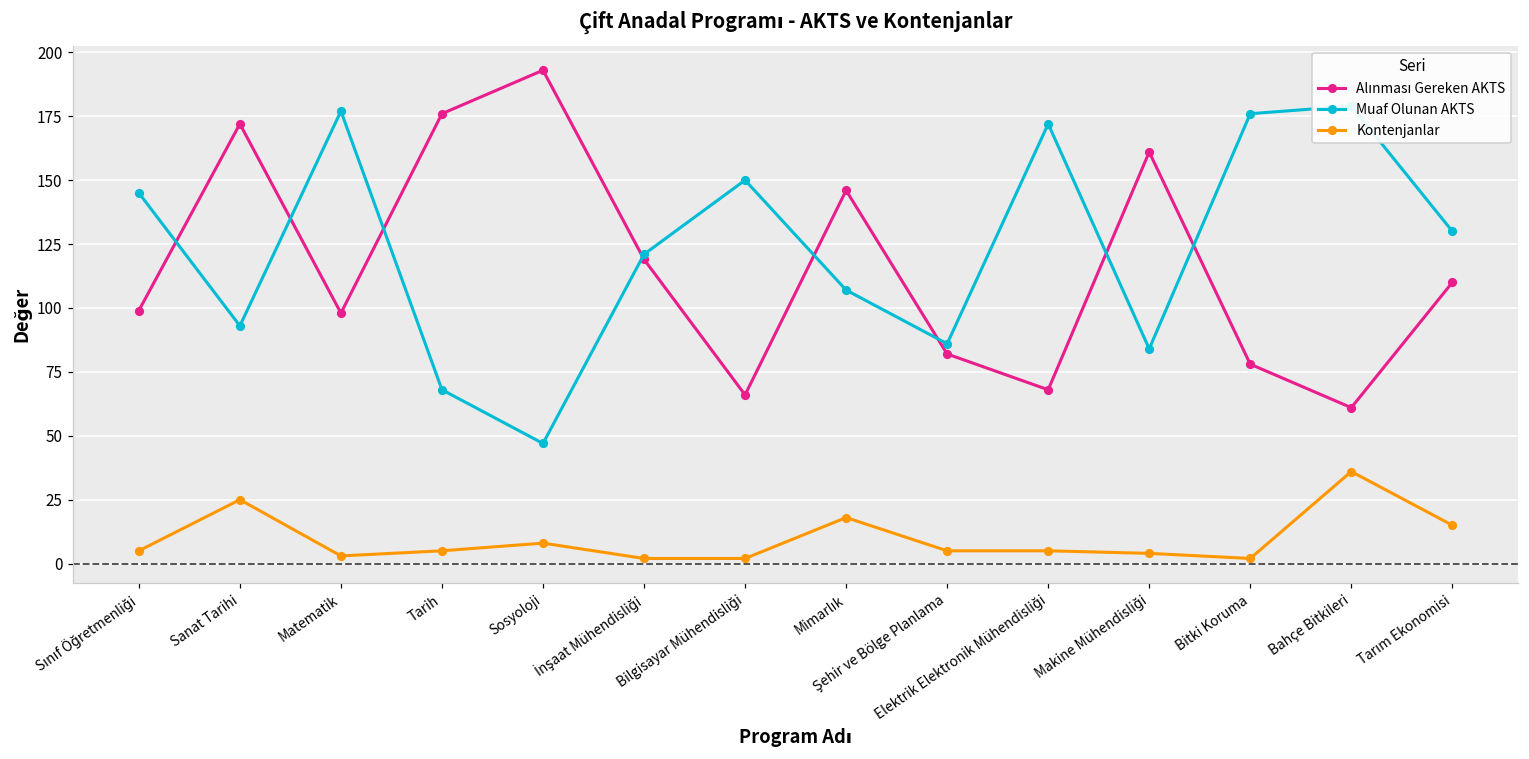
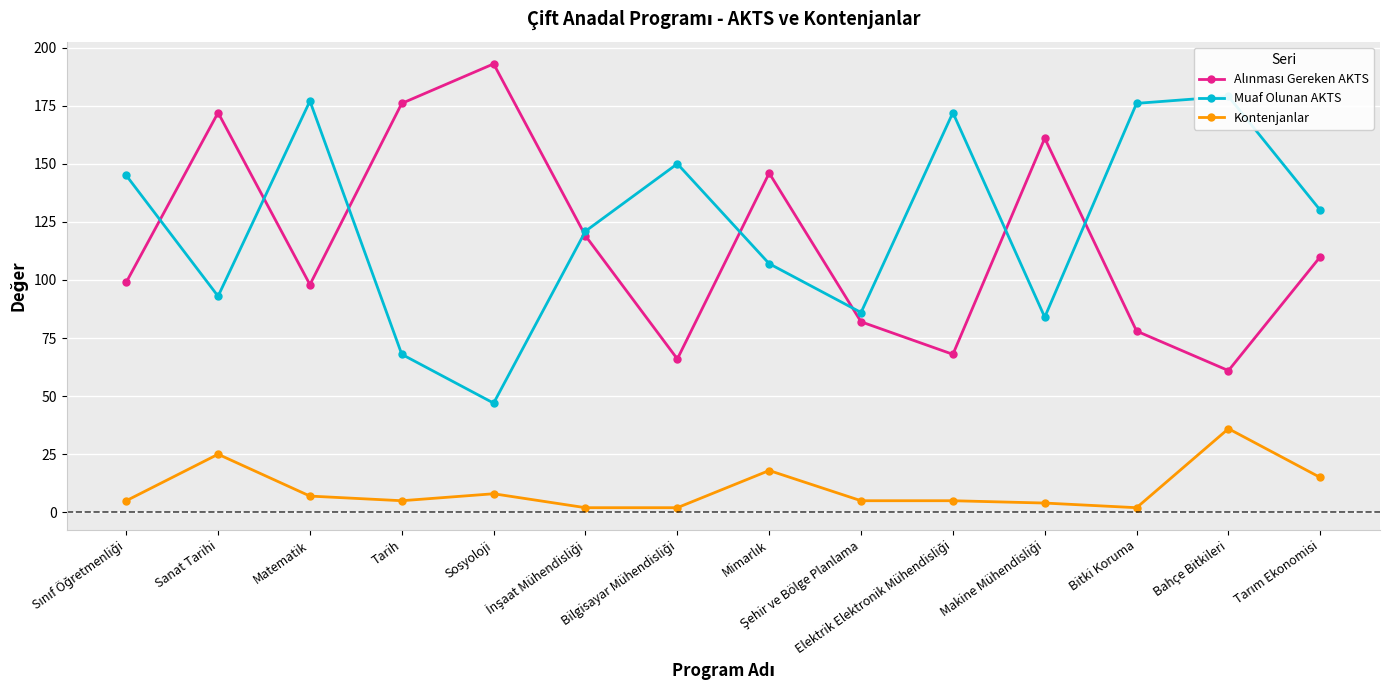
  {
    "Alınması Gereken AKTS": {
      "Sınıf Öğretmenliği": 99,
      "Sanat Tarihi": 172,
      "Matematik": 98,
      "Tarih": 176,
      "Sosyoloji": 193,
      "İnşaat Mühendisliği": 119,
      "Bilgisayar Mühendisliği": 66,
      "Mimarlık": 146,
      "Şehir ve Bölge Planlama": 82,
      "Elektrik Elektronik Mühendisliği": 68,
      "Makine Mühendisliği": 161,
      "Bitki Koruma": 78,
      "Bahçe Bitkileri": 61,
      "Tarım Ekonomisi": 110
    },
    "Muaf Olunan AKTS": {
      "Sınıf Öğretmenliği": 145,
      "Sanat Tarihi": 93,
      "Matematik": 177,
      "Tarih": 68,
      "Sosyoloji": 47,
      "İnşaat Mühendisliği": 121,
      "Bilgisayar Mühendisliği": 150,
      "Mimarlık": 107,
      "Şehir ve Bölge Planlama": 86,
      "Elektrik Elektronik Mühendisliği": 172,
      "Makine Mühendisliği": 84,
      "Bitki Koruma": 176,
      "Tarım Ekonomisi": 130
    },
    "Kontenjanlar": {
      "Sınıf Öğretmenliği": 5,
      "Sanat Tarihi": 25,
-     "Matematik": 3,
+     "Matematik": 7,
      "Tarih": 5,
      "Sosyoloji": 8,
      "İnşaat Mühendisliği": 2,
      "Bilgisayar Mühendisliği": 2,
      "Mimarlık": 18,
      "Şehir ve Bölge Planlama": 5,
      "Elektrik Elektronik Mühendisliği": 5,
      "Makine Mühendisliği": 4,
      "Bitki Koruma": 2,
      "Bahçe Bitkileri": 36,
      "Tarım Ekonomisi": 15
    }
  }
